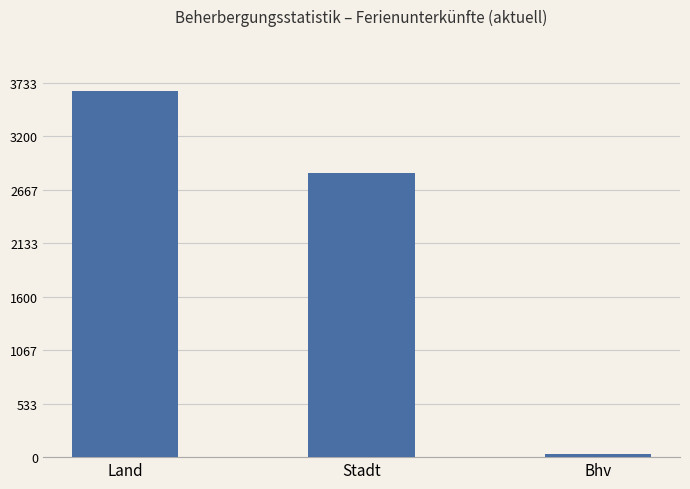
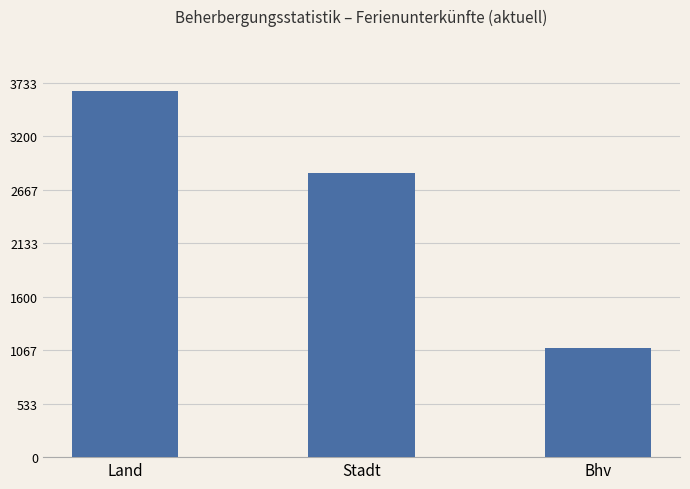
  {
    "Land": 3650,
    "Stadt": 2830,
-   "Bhv": 30
+   "Bhv": 1090
  }
